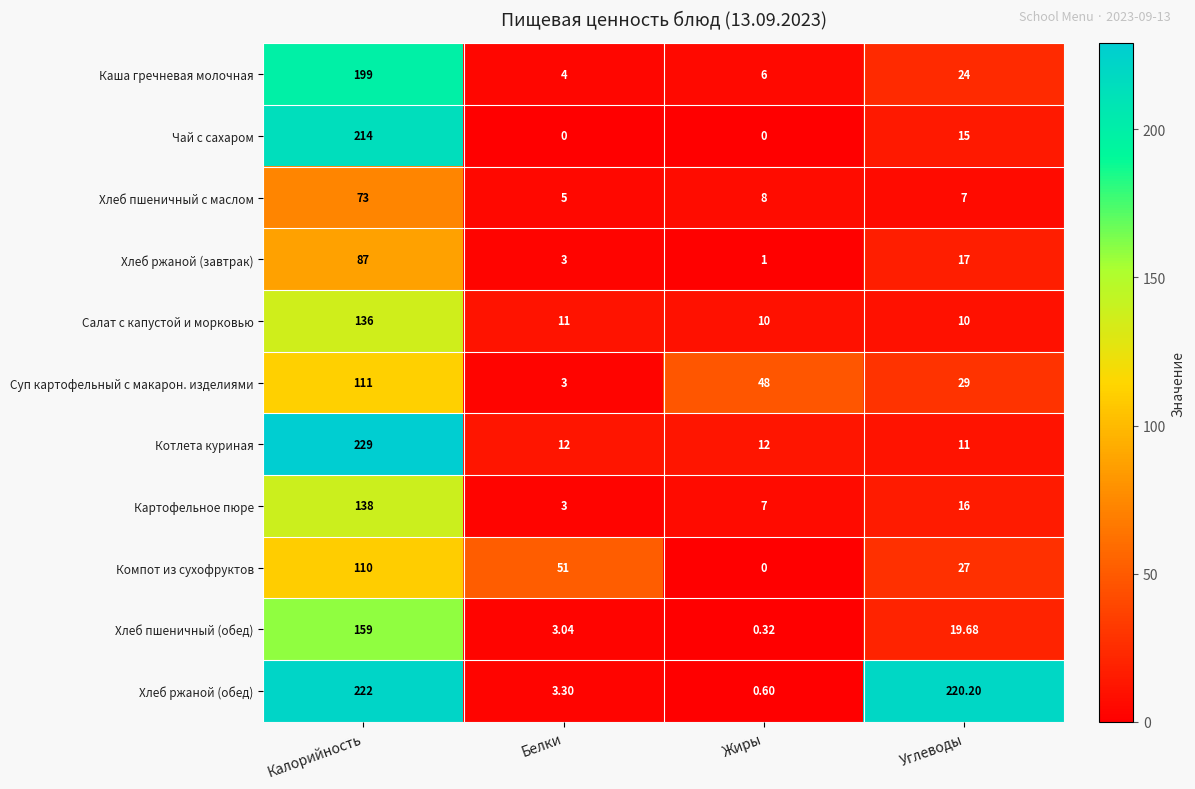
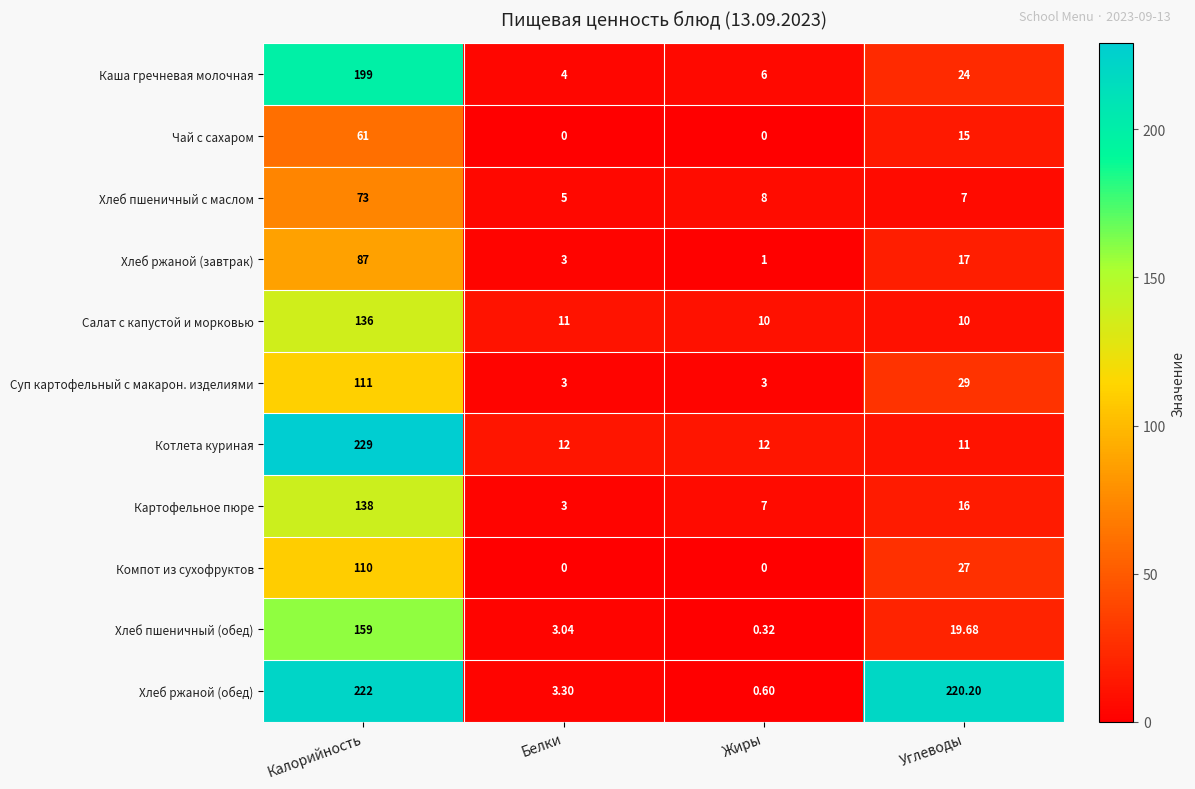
  {
    "Каша гречневая молочная": {
      "Калорийность": 199,
      "Белки": 4,
      "Жиры": 6,
      "Углеводы": 24
    },
    "Чай с сахаром": {
-     "Калорийность": 214,
+     "Калорийность": 61,
      "Белки": 0,
      "Жиры": 0,
      "Углеводы": 15
    },
    "Хлеб пшеничный с маслом": {
      "Калорийность": 73,
      "Белки": 5,
      "Жиры": 8,
      "Углеводы": 7
    },
    "Хлеб ржаной (завтрак)": {
      "Калорийность": 87,
      "Белки": 3,
      "Жиры": 1,
      "Углеводы": 17
    },
    "Салат с капустой и морковью": {
      "Калорийность": 136,
      "Белки": 11,
      "Жиры": 10,
      "Углеводы": 10
    },
    "Суп картофельный с макарон. изделиями": {
      "Калорийность": 111,
      "Белки": 3,
-     "Жиры": 48,
+     "Жиры": 3,
      "Углеводы": 29
    },
    "Котлета куриная": {
      "Калорийность": 229,
      "Белки": 12,
      "Жиры": 12,
      "Углеводы": 11
    },
    "Картофельное пюре": {
      "Калорийность": 138,
      "Белки": 3,
      "Жиры": 7,
      "Углеводы": 16
    },
    "Компот из сухофруктов": {
      "Калорийность": 110,
-     "Белки": 51,
+     "Белки": 0,
      "Жиры": 0,
      "Углеводы": 27
    },
    "Хлеб пшеничный (обед)": {
      "Калорийность": 159,
      "Белки": 3.04,
      "Жиры": 0.32,
      "Углеводы": 19.68
    },
    "Хлеб ржаной (обед)": {
      "Калорийность": 222,
      "Белки": 3.30,
      "Жиры": 0.60,
      "Углеводы": 220.20
    }
  }
